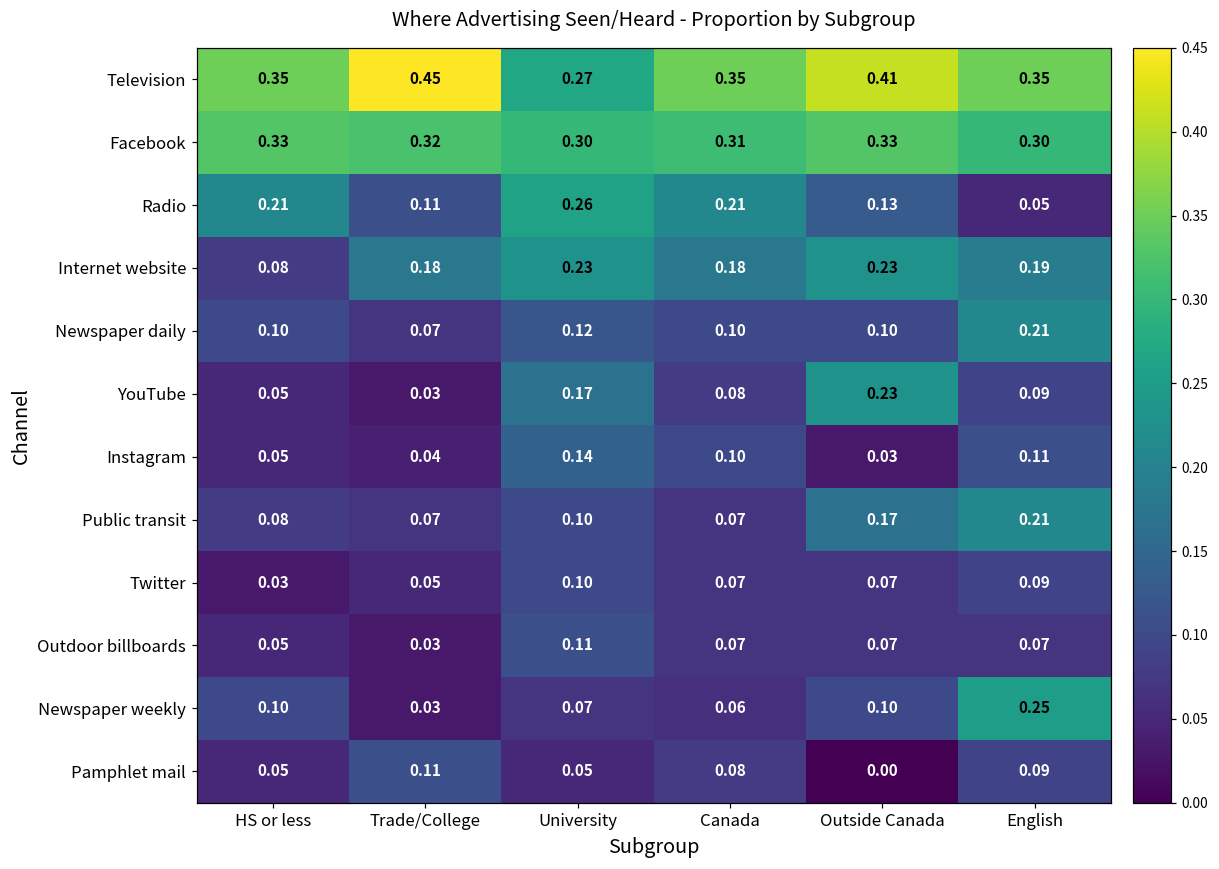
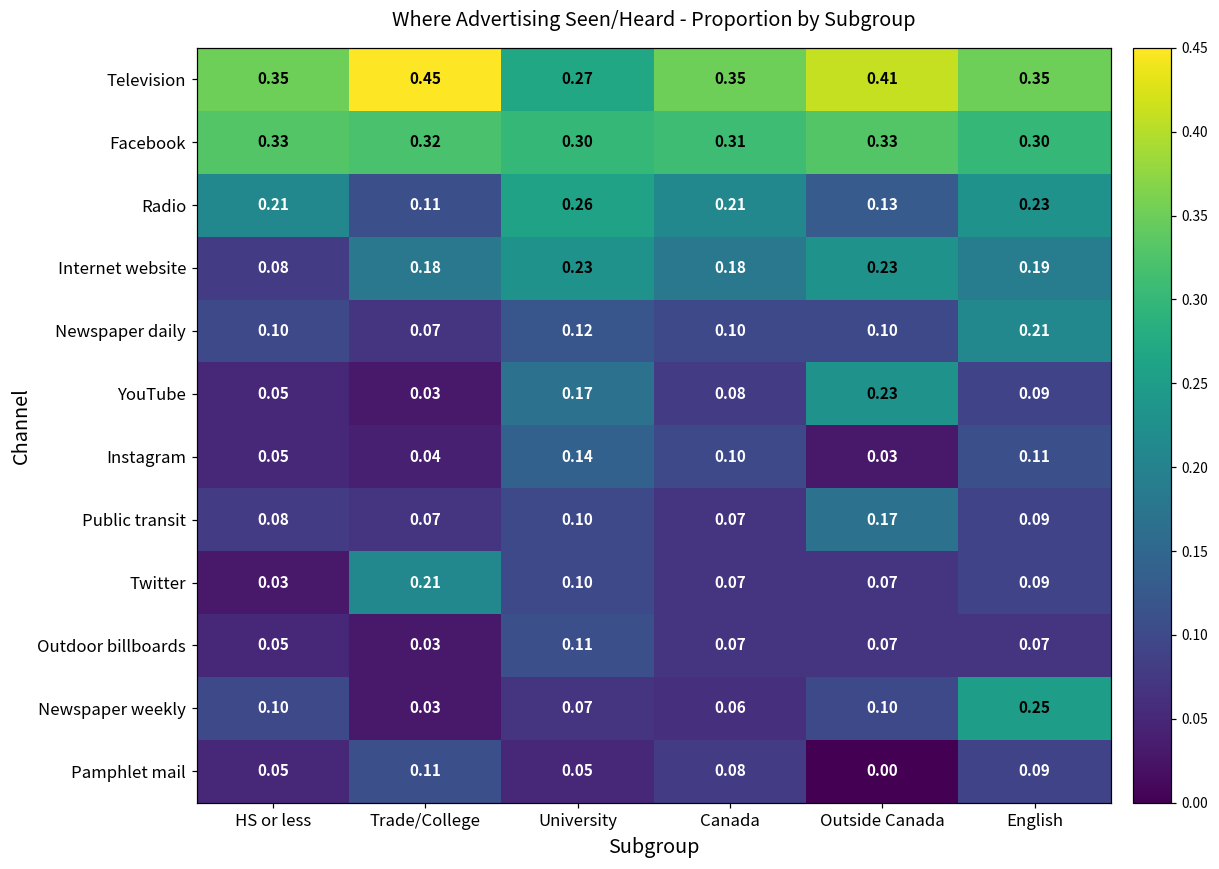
  {
    "Television": {
      "HS or less": 0.35,
      "Trade/College": 0.45,
      "University": 0.27,
      "Canada": 0.35,
      "Outside Canada": 0.41,
      "English": 0.35
    },
    "Facebook": {
      "HS or less": 0.33,
      "Trade/College": 0.32,
      "University": 0.30,
      "Canada": 0.31,
      "Outside Canada": 0.33,
      "English": 0.30
    },
    "Radio": {
      "HS or less": 0.21,
      "Trade/College": 0.11,
      "University": 0.26,
      "Canada": 0.21,
      "Outside Canada": 0.13,
-     "English": 0.05
+     "English": 0.23
    },
    "Internet website": {
      "HS or less": 0.08,
      "Trade/College": 0.18,
      "University": 0.23,
      "Canada": 0.18,
      "Outside Canada": 0.23,
      "English": 0.19
    },
    "Newspaper daily": {
      "HS or less": 0.10,
      "Trade/College": 0.07,
      "University": 0.12,
      "Canada": 0.10,
      "Outside Canada": 0.10,
      "English": 0.21
    },
    "YouTube": {
      "HS or less": 0.05,
      "Trade/College": 0.03,
      "University": 0.17,
      "Canada": 0.08,
      "Outside Canada": 0.23,
      "English": 0.09
    },
    "Instagram": {
      "HS or less": 0.05,
      "Trade/College": 0.04,
      "University": 0.14,
      "Canada": 0.10,
      "Outside Canada": 0.03,
      "English": 0.11
    },
    "Public transit": {
      "HS or less": 0.08,
      "Trade/College": 0.07,
      "University": 0.10,
      "Canada": 0.07,
      "Outside Canada": 0.17,
-     "English": 0.21
+     "English": 0.09
    },
    "Twitter": {
      "HS or less": 0.03,
-     "Trade/College": 0.05,
+     "Trade/College": 0.21,
      "University": 0.10,
      "Canada": 0.07,
      "Outside Canada": 0.07,
      "English": 0.09
    },
    "Outdoor billboards": {
      "HS or less": 0.05,
      "Trade/College": 0.03,
      "University": 0.11,
      "Canada": 0.07,
      "Outside Canada": 0.07,
      "English": 0.07
    },
    "Newspaper weekly": {
      "HS or less": 0.10,
      "Trade/College": 0.03,
      "University": 0.07,
      "Canada": 0.06,
      "Outside Canada": 0.10,
      "English": 0.25
    },
    "Pamphlet mail": {
      "HS or less": 0.05,
      "Trade/College": 0.11,
      "University": 0.05,
      "Canada": 0.08,
      "Outside Canada": 0.00,
      "English": 0.09
    }
  }
